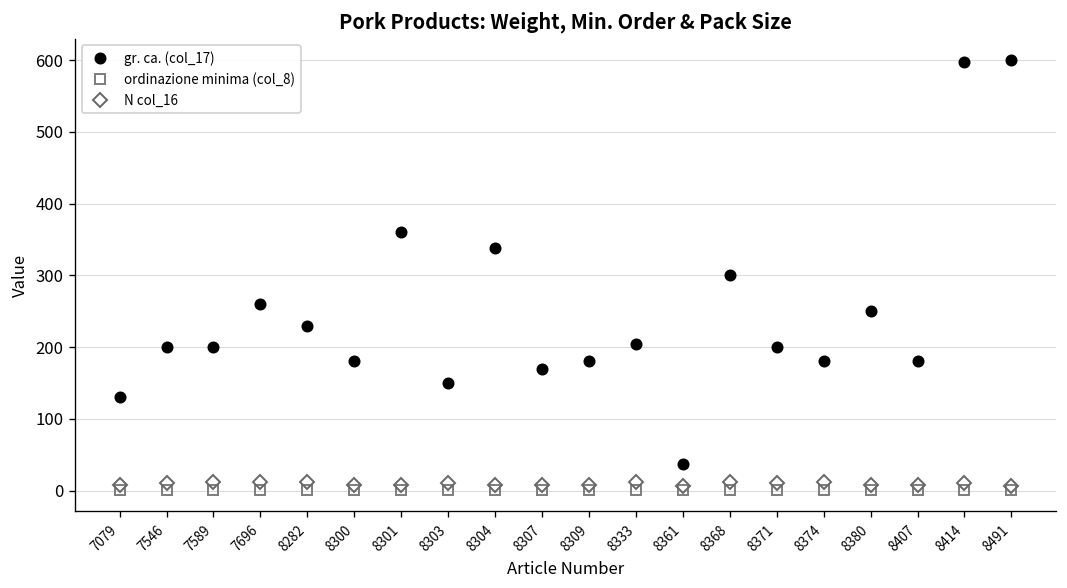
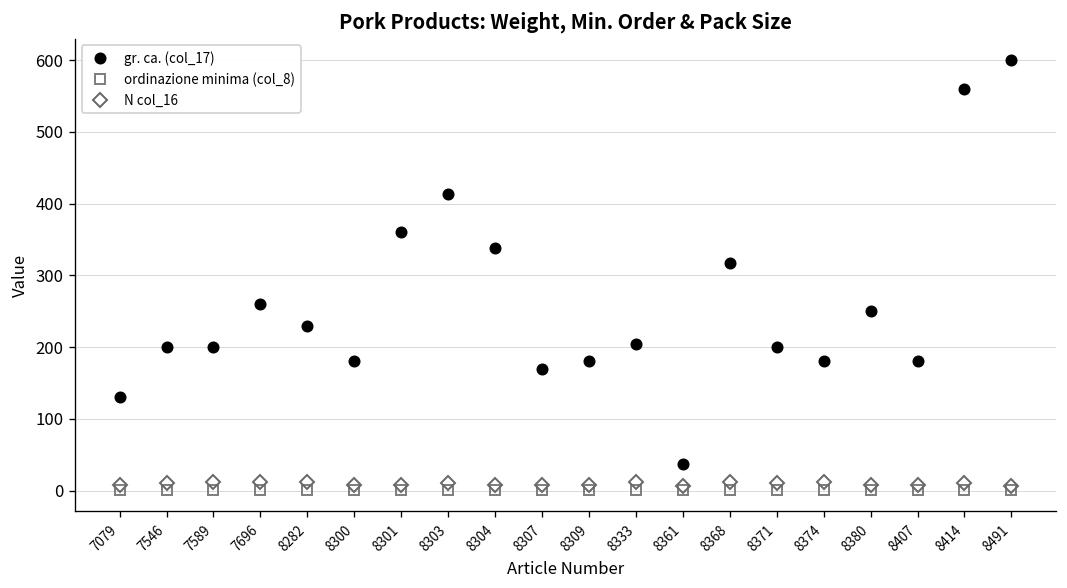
  {
    "gr. ca. (col_17)": {
      "7079": 130,
      "7546": 200,
      "7589": 200,
      "7696": 260,
      "8282": 230,
      "8300": 180,
      "8301": 360,
-     "8303": 150,
+     "8303": 410,
      "8304": 340,
      "8307": 170,
      "8309": 180,
      "8333": 210,
      "8361": 40,
-     "8368": 300,
+     "8368": 320,
      "8371": 200,
      "8374": 180,
      "8380": 250,
      "8407": 180,
-     "8414": 600,
+     "8414": 560,
      "8491": 600
    }
  }
